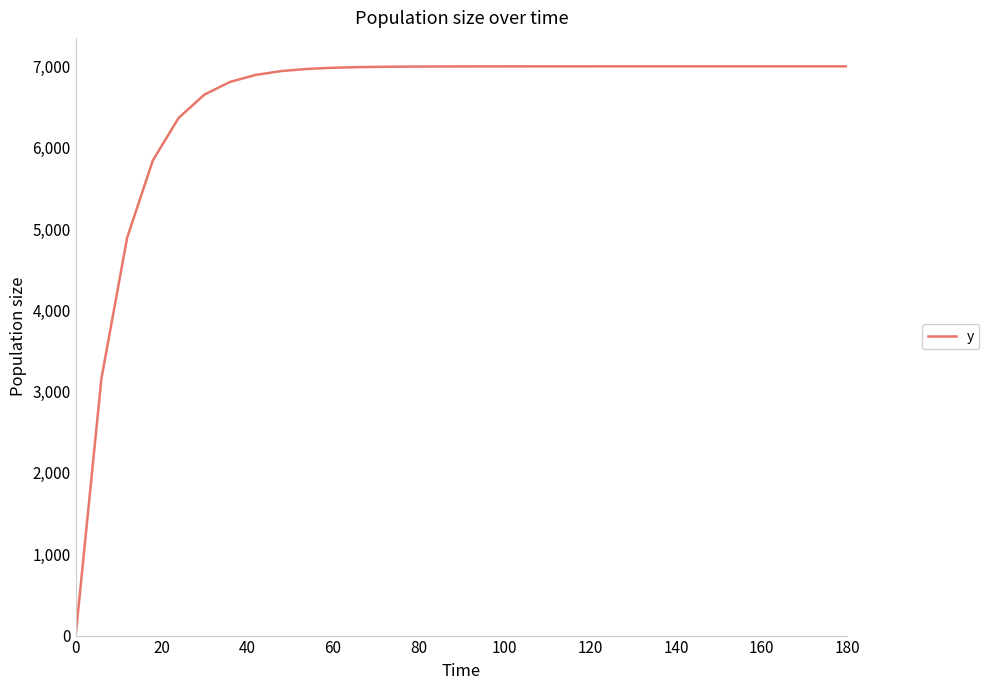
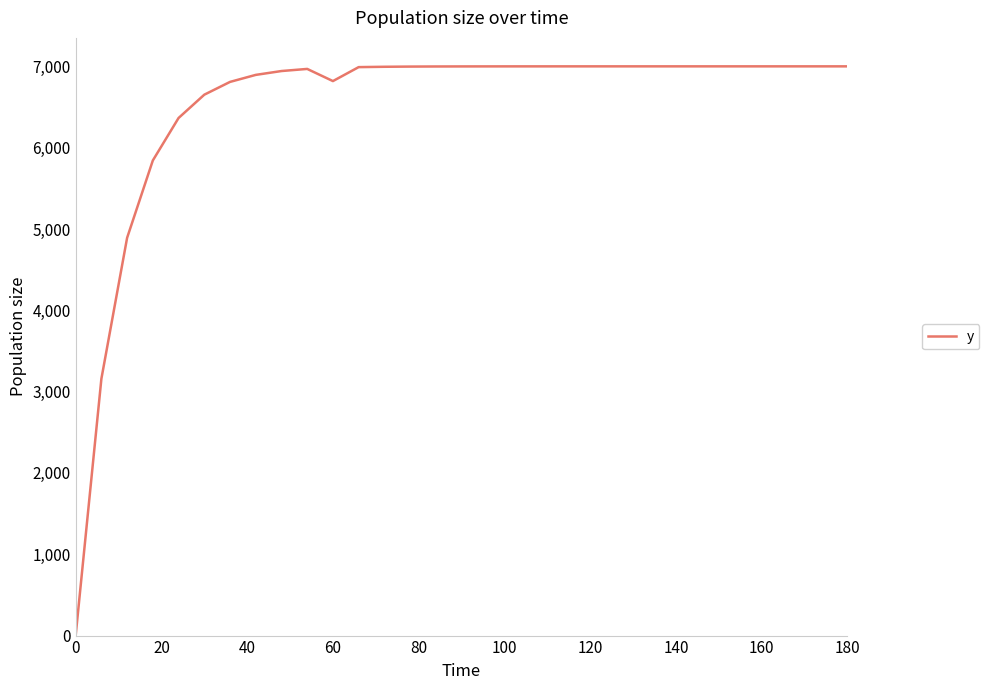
  {
    "0": "0",
-   "60": "7,000",
+   "60": "6,800",
    "120": "7,000",
    "180": "7,000"
  }
